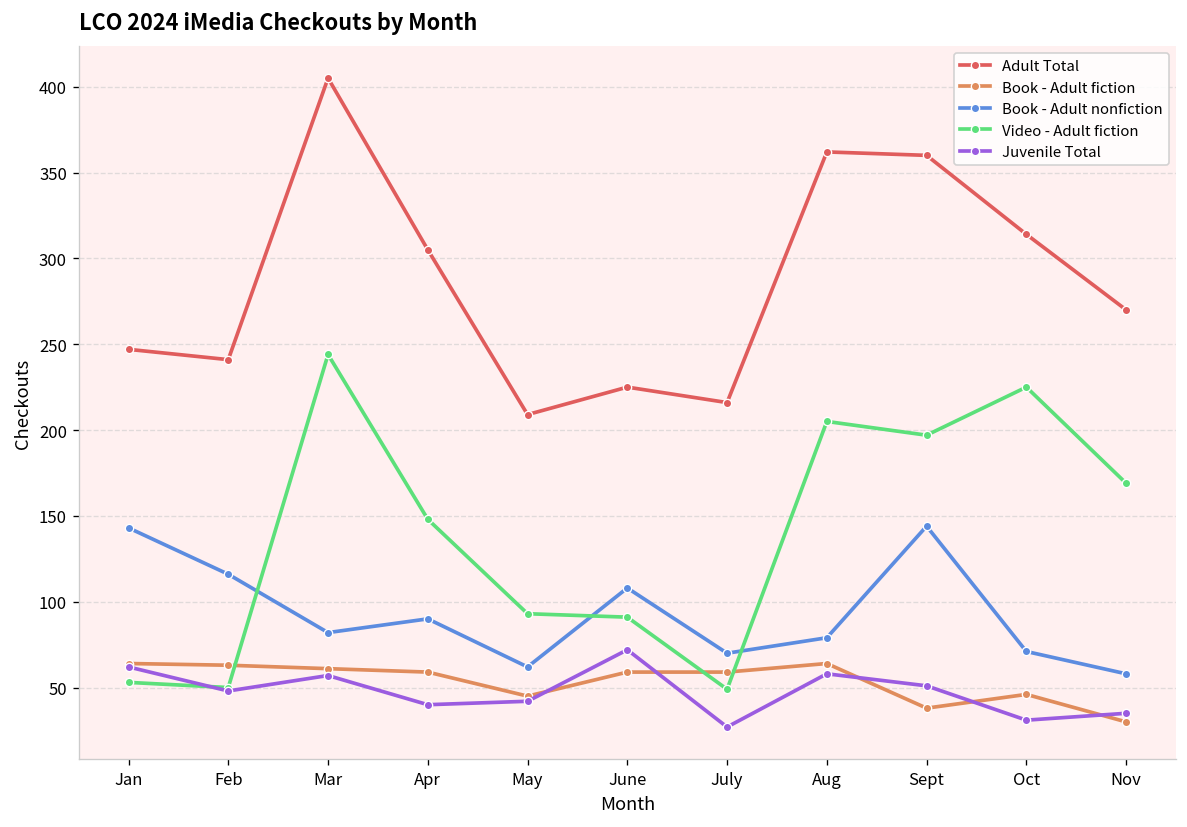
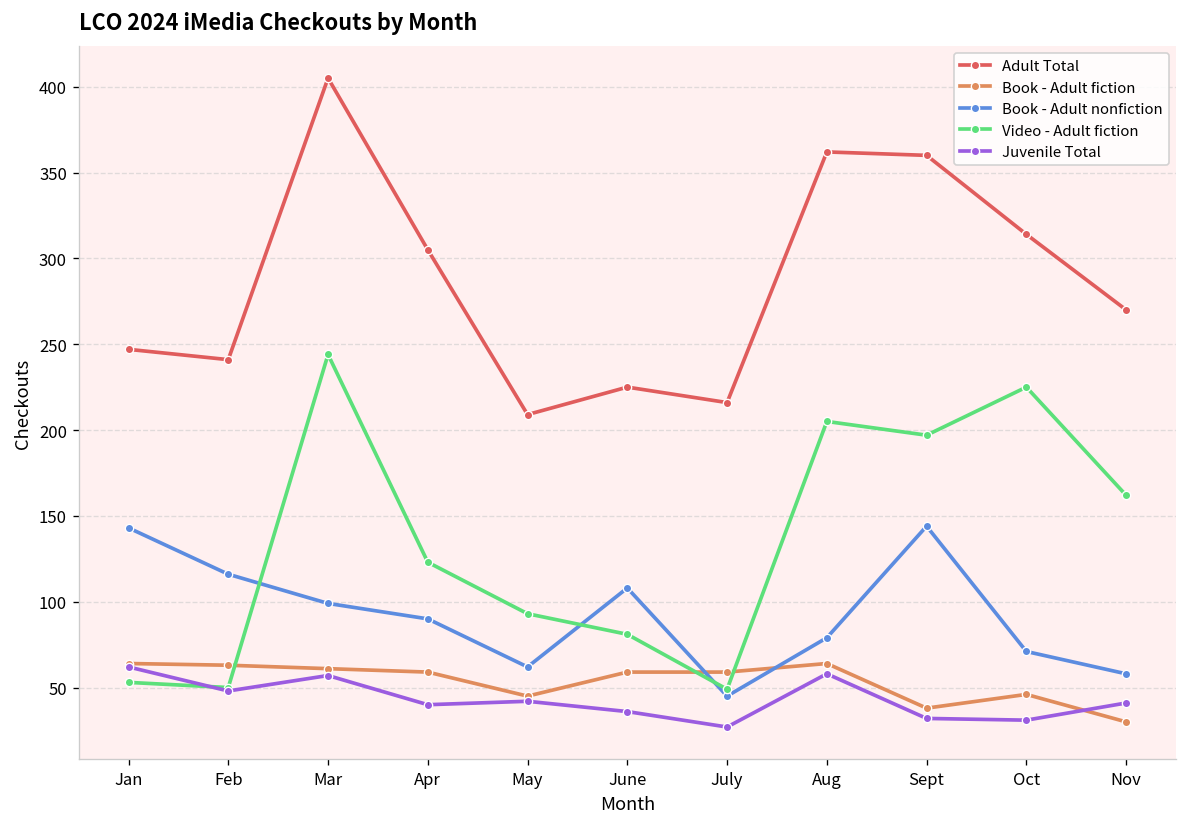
  {
    "Book - Adult nonfiction": {
      "Jan": 143,
      "Feb": 116,
-     "Mar": 82,
+     "Mar": 99,
      "Apr": 90,
      "May": 62,
      "June": 108,
-     "July": 70,
+     "July": 45,
      "Aug": 79,
      "Sept": 144,
      "Oct": 71,
      "Nov": 58
    },
    "Video - Adult fiction": {
      "Jan": 53,
      "Feb": 50,
      "Mar": 244,
-     "Apr": 148,
+     "Apr": 123,
      "May": 93,
-     "June": 91,
+     "June": 81,
      "July": 49,
      "Aug": 205,
      "Sept": 197,
      "Oct": 225,
-     "Nov": 169
+     "Nov": 162
    },
    "Juvenile Total": {
      "Jan": 62,
      "Feb": 48,
      "Mar": 57,
      "Apr": 40,
      "May": 42,
-     "June": 72,
+     "June": 36,
      "July": 27,
      "Aug": 58,
-     "Sept": 51,
+     "Sept": 32,
      "Oct": 31,
-     "Nov": 35
+     "Nov": 41
    }
  }
